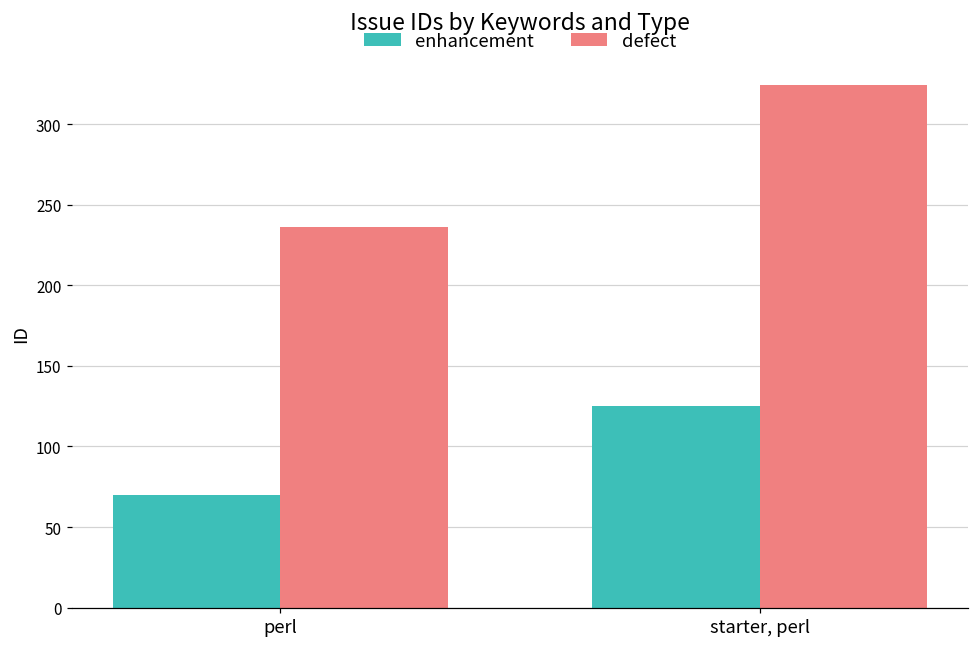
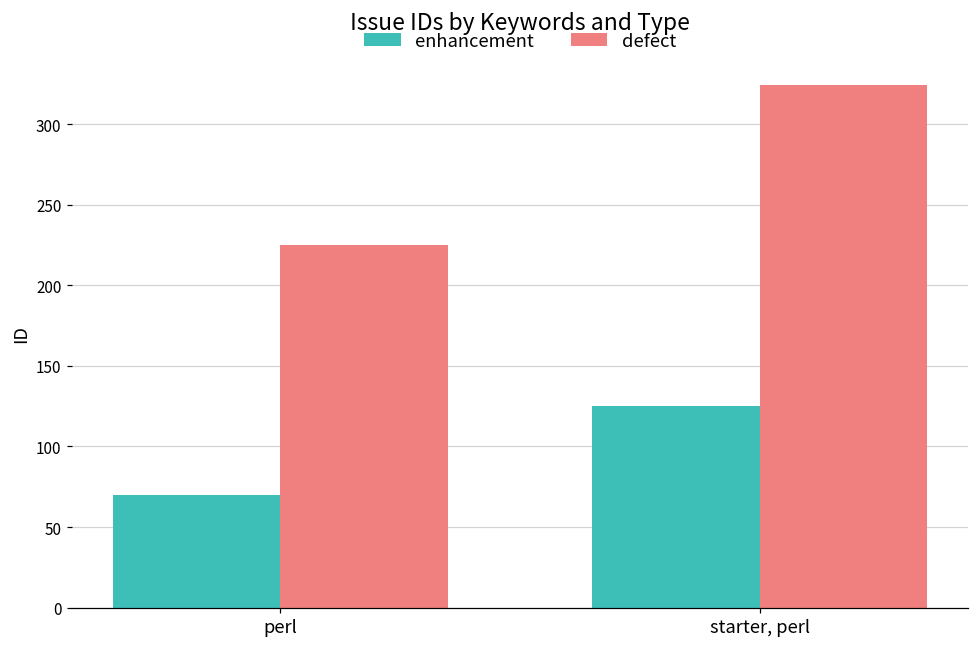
  {
    "enhancement": {
      "perl": 70,
      "starter, perl": 125
    },
    "defect": {
-     "perl": 236,
+     "perl": 225,
      "starter, perl": 324
    }
  }
